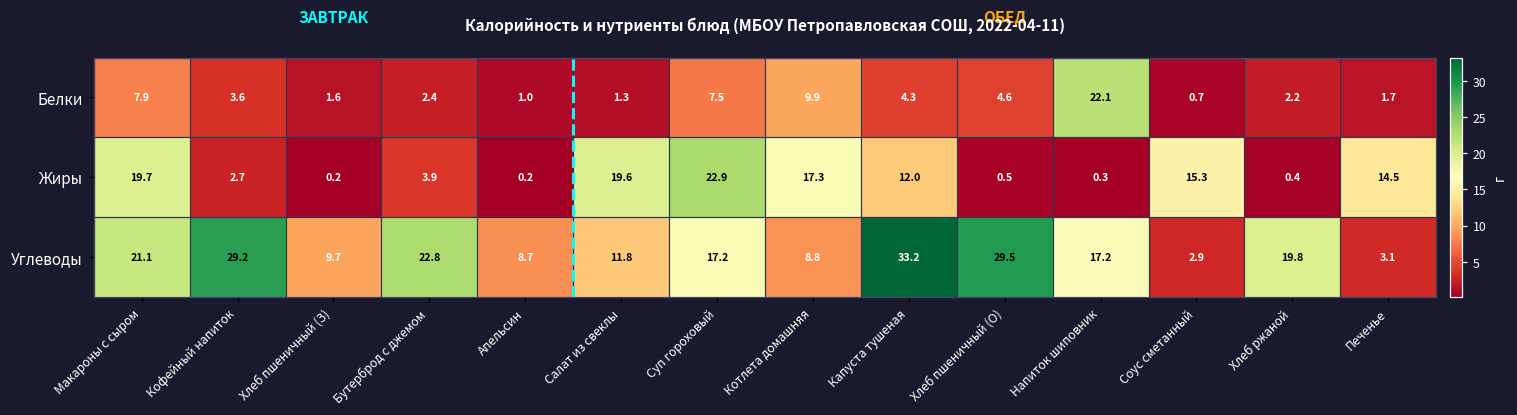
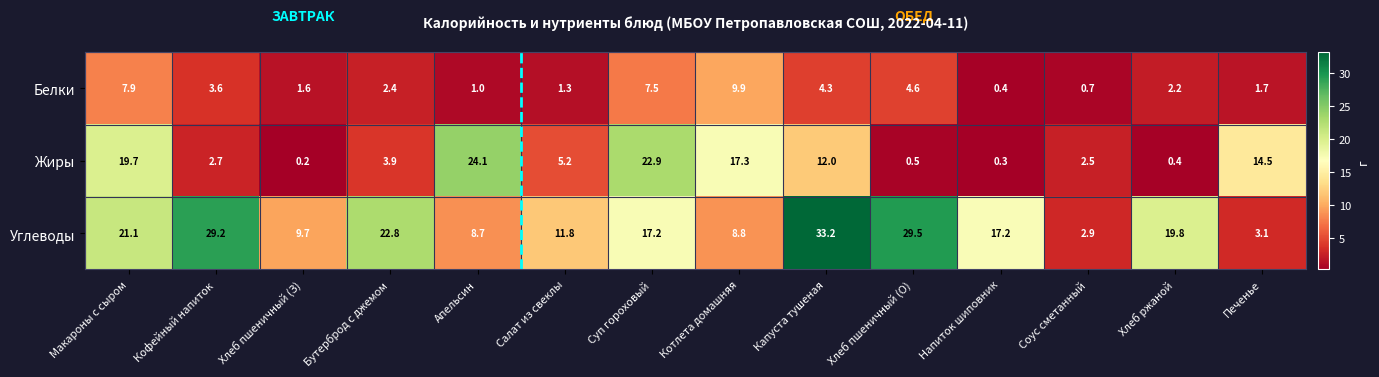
  {
    "Белки": {
      "Макароны с сыром": 7.9,
      "Кофейный напиток": 3.6,
      "Хлеб пшеничный (З)": 1.6,
      "Бутерброд с джемом": 2.4,
      "Апельсин": 1.0,
      "Салат из свеклы": 1.3,
      "Суп гороховый": 7.5,
      "Котлета домашняя": 9.9,
      "Капуста тушеная": 4.3,
      "Хлеб пшеничный (О)": 4.6,
-     "Напиток шиповник": 22.1,
+     "Напиток шиповник": 0.4,
      "Соус сметанный": 0.7,
      "Хлеб ржаной": 2.2,
      "Печенье": 1.7
    },
    "Жиры": {
      "Макароны с сыром": 19.7,
      "Кофейный напиток": 2.7,
      "Хлеб пшеничный (З)": 0.2,
      "Бутерброд с джемом": 3.9,
-     "Апельсин": 0.2,
-     "Салат из свеклы": 19.6,
+     "Апельсин": 24.1,
+     "Салат из свеклы": 5.2,
      "Суп гороховый": 22.9,
      "Котлета домашняя": 17.3,
      "Капуста тушеная": 12.0,
      "Хлеб пшеничный (О)": 0.5,
      "Напиток шиповник": 0.3,
-     "Соус сметанный": 15.3,
+     "Соус сметанный": 2.5,
      "Хлеб ржаной": 0.4,
      "Печенье": 14.5
    },
    "Углеводы": {
      "Макароны с сыром": 21.1,
      "Кофейный напиток": 29.2,
      "Хлеб пшеничный (З)": 9.7,
      "Бутерброд с джемом": 22.8,
      "Апельсин": 8.7,
      "Салат из свеклы": 11.8,
      "Суп гороховый": 17.2,
      "Котлета домашняя": 8.8,
      "Капуста тушеная": 33.2,
      "Хлеб пшеничный (О)": 29.5,
      "Напиток шиповник": 17.2,
      "Соус сметанный": 2.9,
      "Хлеб ржаной": 19.8,
      "Печенье": 3.1
    }
  }
